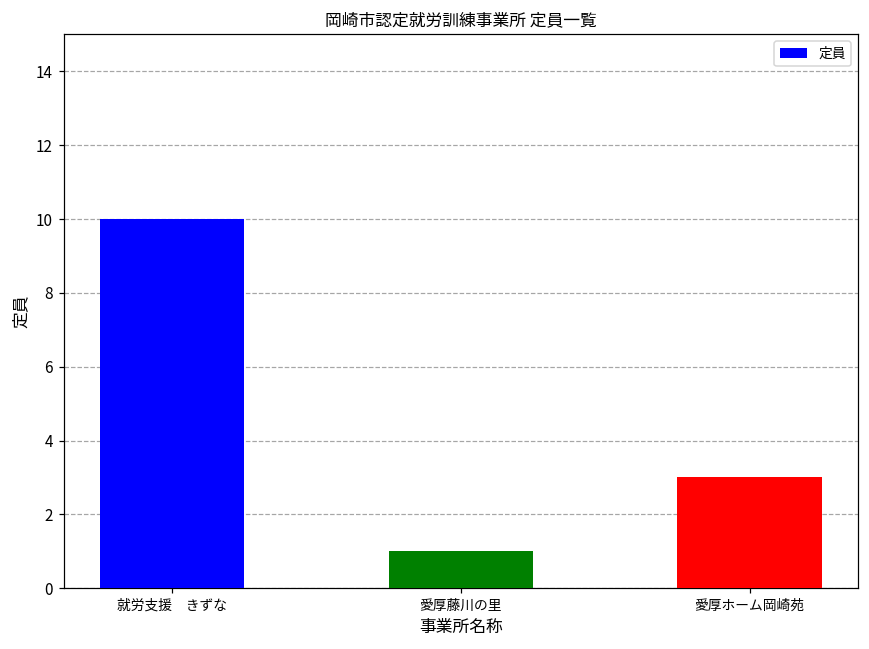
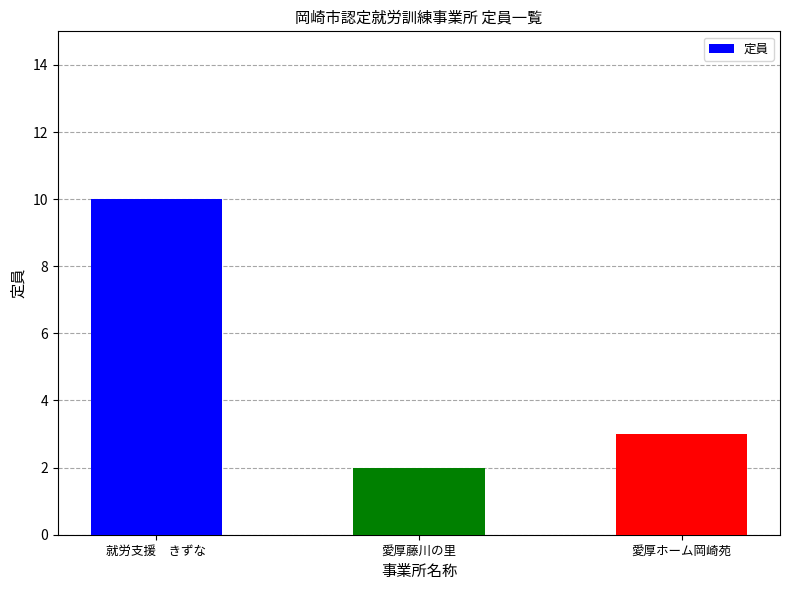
  {
    "就労支援 きずな": 10,
-   "愛厚藤川の里": 1,
+   "愛厚藤川の里": 2,
    "愛厚ホーム岡崎苑": 3
  }
